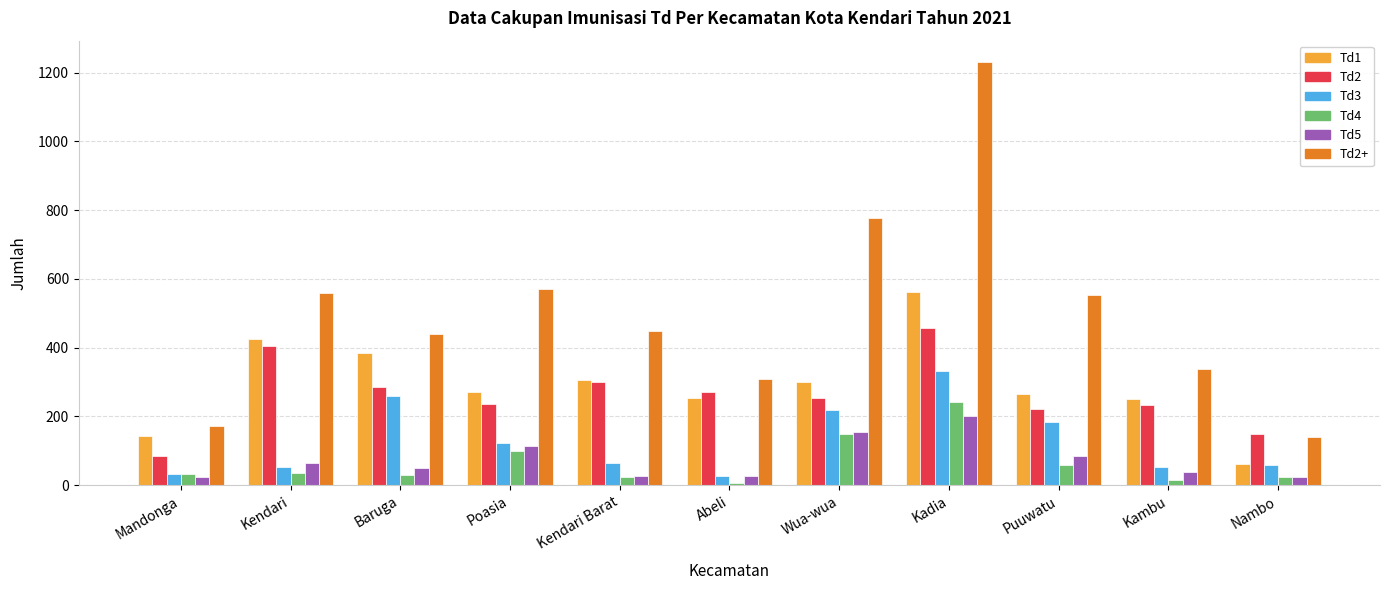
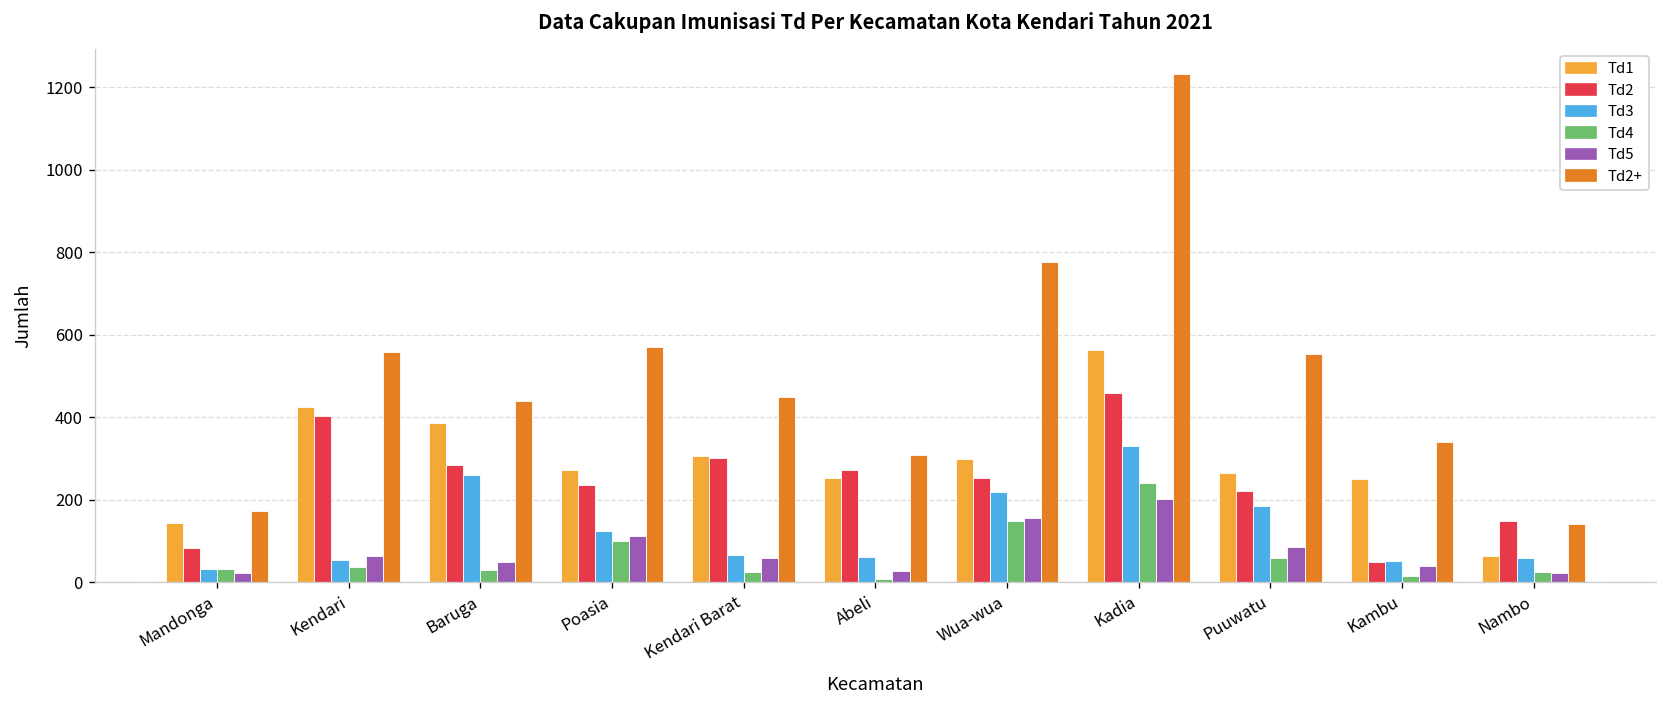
  {
    "Td2": {
      "Mandonga": 80,
      "Kendari": 400,
      "Baruga": 290,
      "Poasia": 240,
      "Kendari Barat": 300,
      "Abeli": 270,
      "Wua-wua": 250,
      "Kadia": 460,
      "Puuwatu": 220,
-     "Kambu": 230,
+     "Kambu": 50,
      "Nambo": 150
    },
    "Td3": {
      "Mandonga": 30,
      "Kendari": 50,
      "Baruga": 260,
      "Poasia": 120,
      "Kendari Barat": 70,
-     "Abeli": 30,
+     "Abeli": 60,
      "Wua-wua": 220,
      "Kadia": 330,
      "Puuwatu": 190,
      "Kambu": 50,
      "Nambo": 60
    },
    "Td4": {
      "Mandonga": 30,
      "Kendari": 40,
      "Baruga": 30,
      "Poasia": 100,
      "Kendari Barat": 20,
      "Wua-wua": 150,
      "Kadia": 240,
      "Puuwatu": 60,
      "Kambu": 20,
      "Nambo": 30
    },
    "Td5": {
      "Mandonga": 20,
      "Kendari": 70,
      "Baruga": 50,
      "Poasia": 110,
-     "Kendari Barat": 30,
+     "Kendari Barat": 60,
      "Abeli": 30,
      "Wua-wua": 160,
      "Kadia": 200,
      "Puuwatu": 90,
      "Kambu": 40,
      "Nambo": 20
    }
  }
